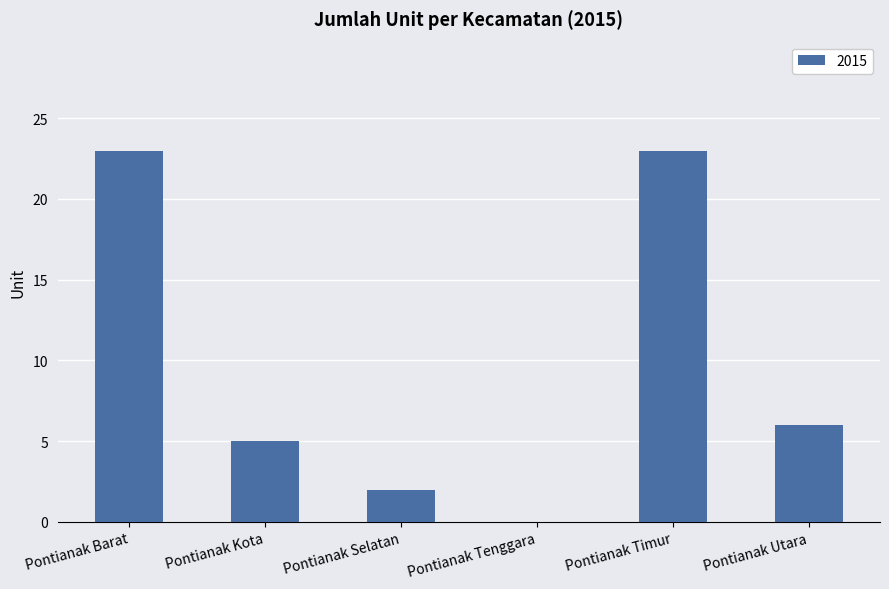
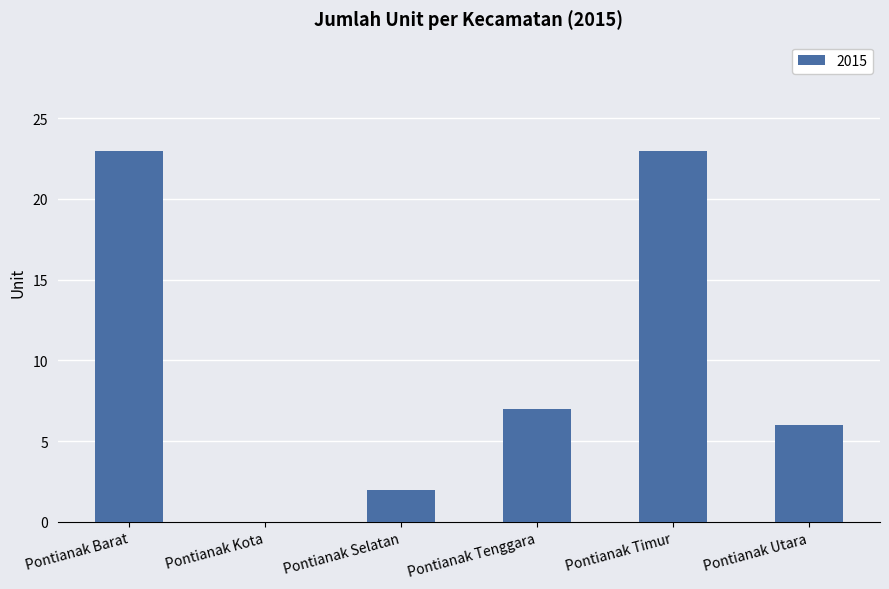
  {
    "Pontianak Barat": 23,
-   "Pontianak Kota": 5,
+   "Pontianak Kota": 0,
    "Pontianak Selatan": 2,
-   "Pontianak Tenggara": 0,
+   "Pontianak Tenggara": 7,
    "Pontianak Timur": 23,
    "Pontianak Utara": 6
  }
